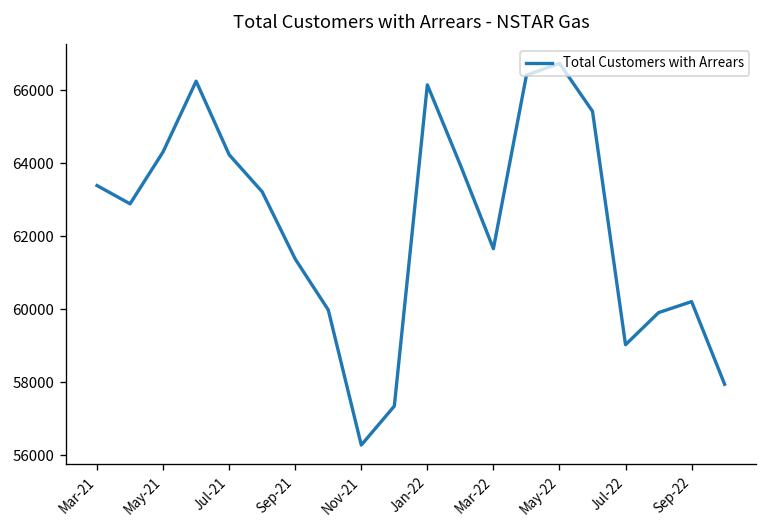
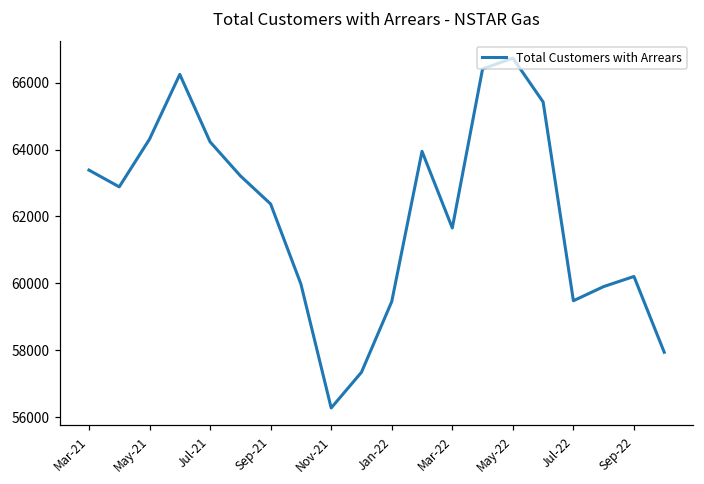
  {
    "Mar-21": 63400,
    "May-21": 64300,
    "Jul-21": 64200,
-   "Sep-21": 61400,
+   "Sep-21": 62400,
    "Nov-21": 56300,
-   "Jan-22": 66100,
+   "Jan-22": 59500,
    "Mar-22": 61700,
-   "Jul-22": 59000,
+   "Jul-22": 59500,
    "Sep-22": 60200
  }
